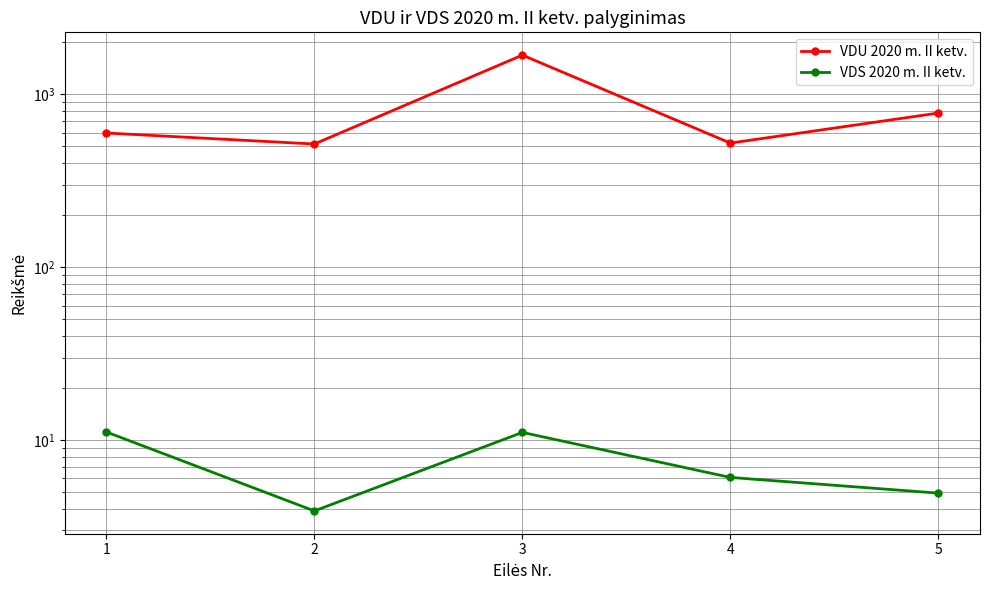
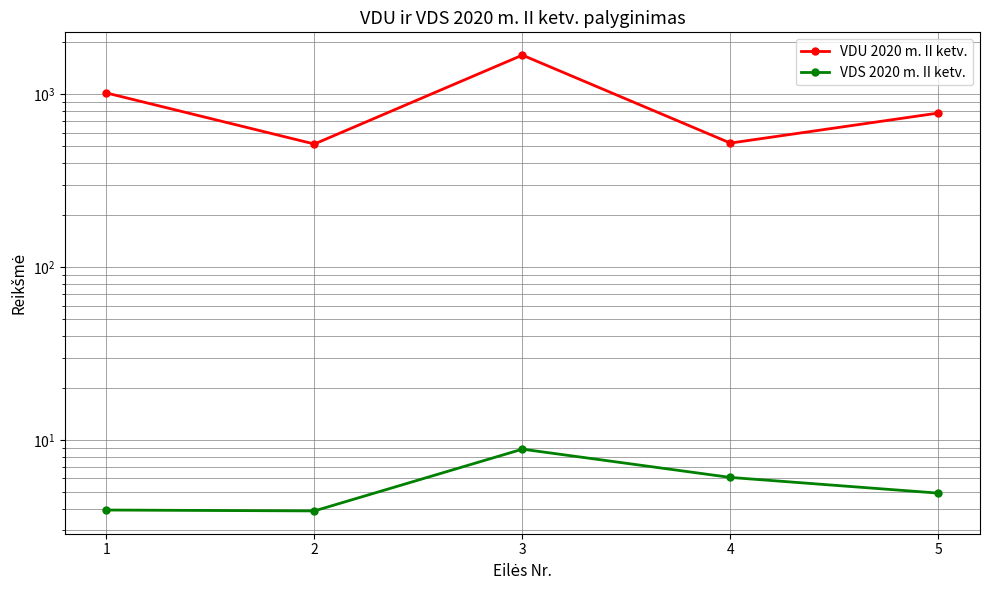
  {
    "VDU 2020 m. II ketv.": {
-     "1": 600,
+     "1": 1000,
      "2": 520,
      "3": 1700,
      "4": 520,
      "5": 800
    },
    "VDS 2020 m. II ketv.": {
-     "1": 11,
+     "1": 3.9,
      "2": 3.9,
-     "3": 11,
+     "3": 9,
      "4": 6.1,
      "5": 4.9
    }
  }
